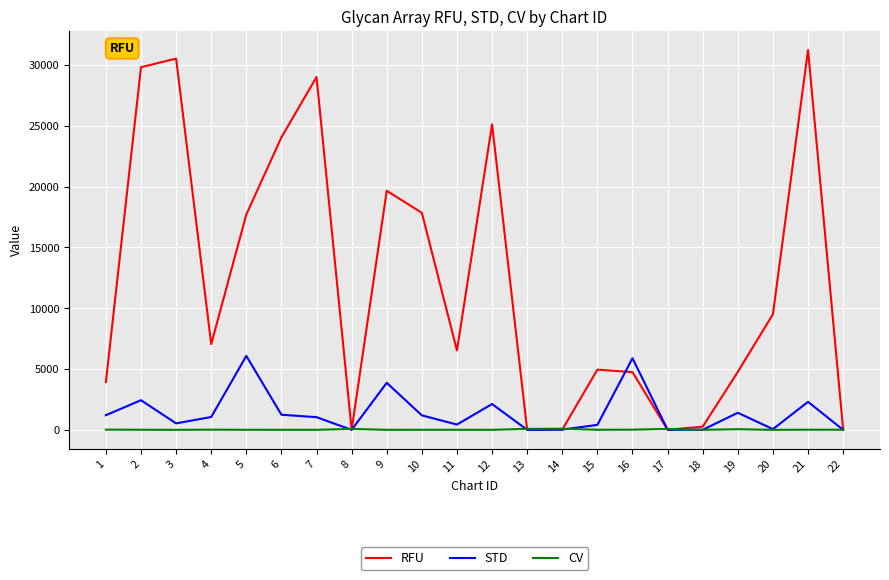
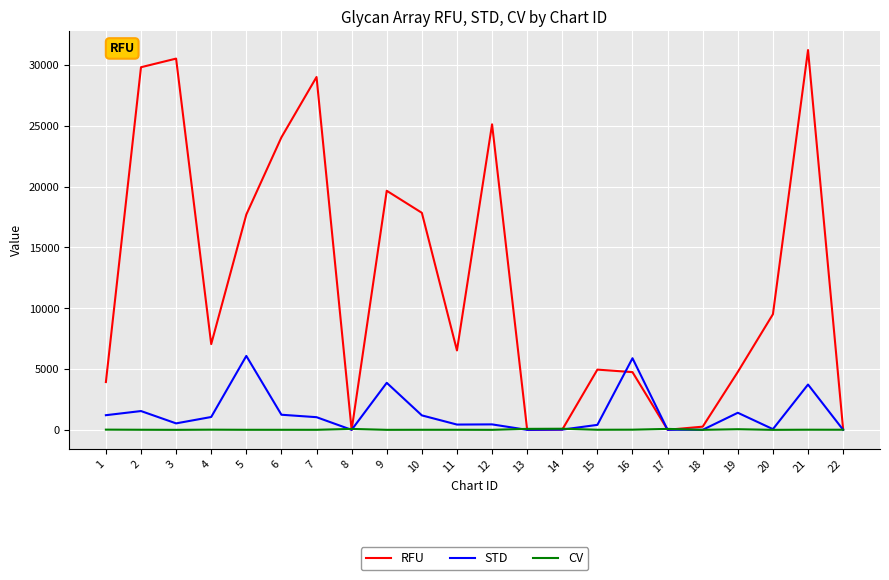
  {
    "RFU": {
      "1": 3900,
      "2": 29800,
      "3": 30500,
      "4": 7100,
      "5": 17700,
      "6": 24100,
      "7": 29000,
      "9": 19700,
      "10": 17800,
      "11": 6500,
      "12": 25100,
      "15": 5000,
      "16": 4700,
      "18": 300,
      "19": 4800,
      "20": 9500,
      "21": 31200
    },
    "STD": {
      "1": 1200,
-     "2": 2400,
+     "2": 1500,
      "3": 500,
      "4": 1100,
      "5": 6100,
      "6": 1200,
      "7": 1000,
      "9": 3900,
      "10": 1200,
      "11": 400,
-     "12": 2100,
+     "12": 400,
      "15": 400,
      "16": 5900,
      "19": 1400,
-     "21": 2300
+     "21": 3700
    },
    "CV": {
      "1": 0,
      "2": 0,
      "3": 0,
      "4": 0,
      "5": 0,
      "6": 0,
      "7": 0,
      "9": 0,
      "10": 0,
      "11": 0,
      "12": 0,
      "15": 0,
      "16": 0,
      "19": 100,
      "21": 0
    }
  }
